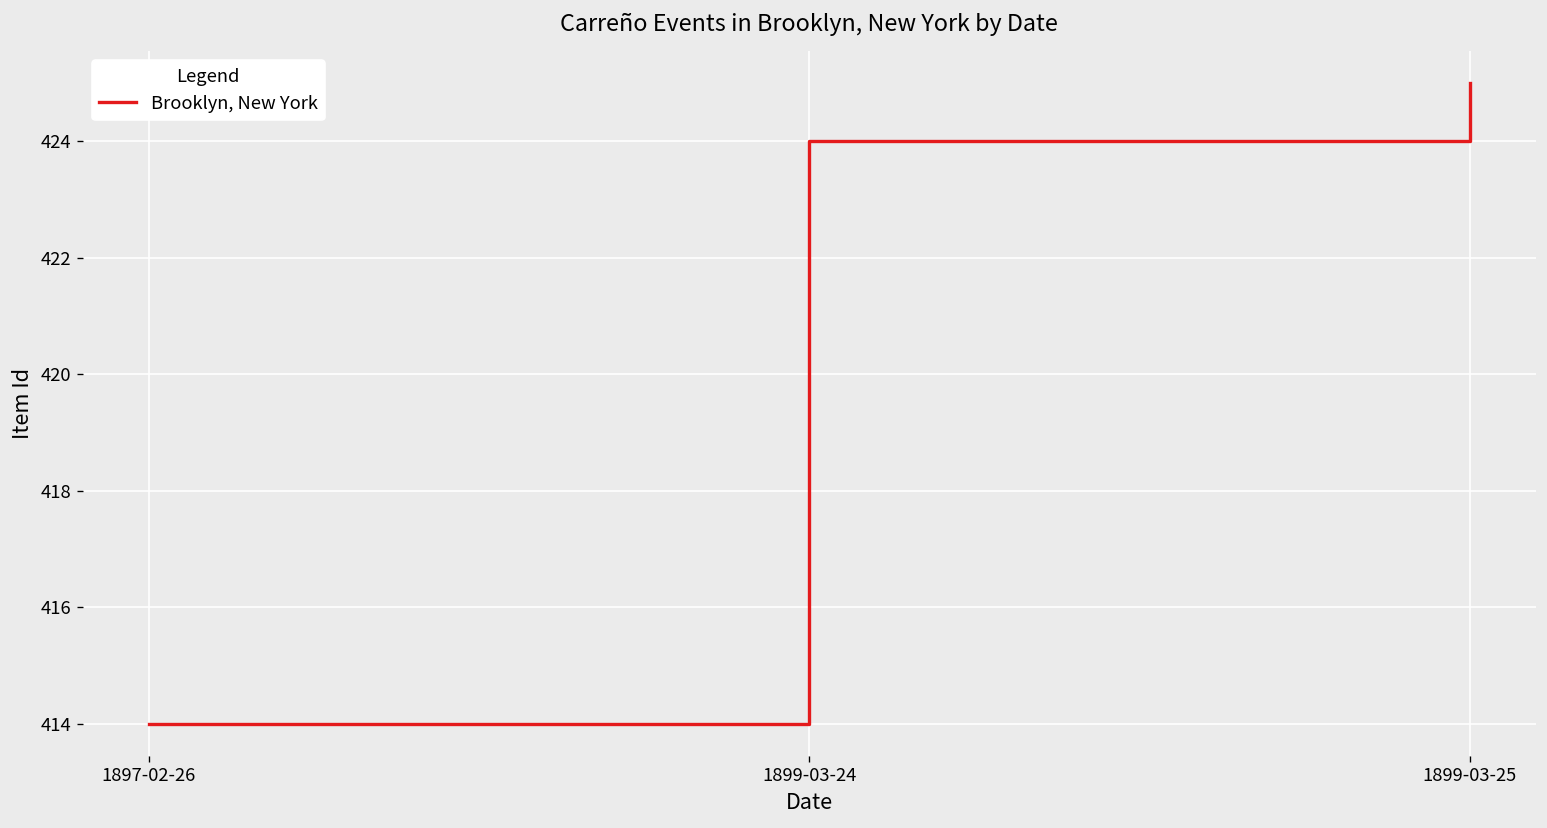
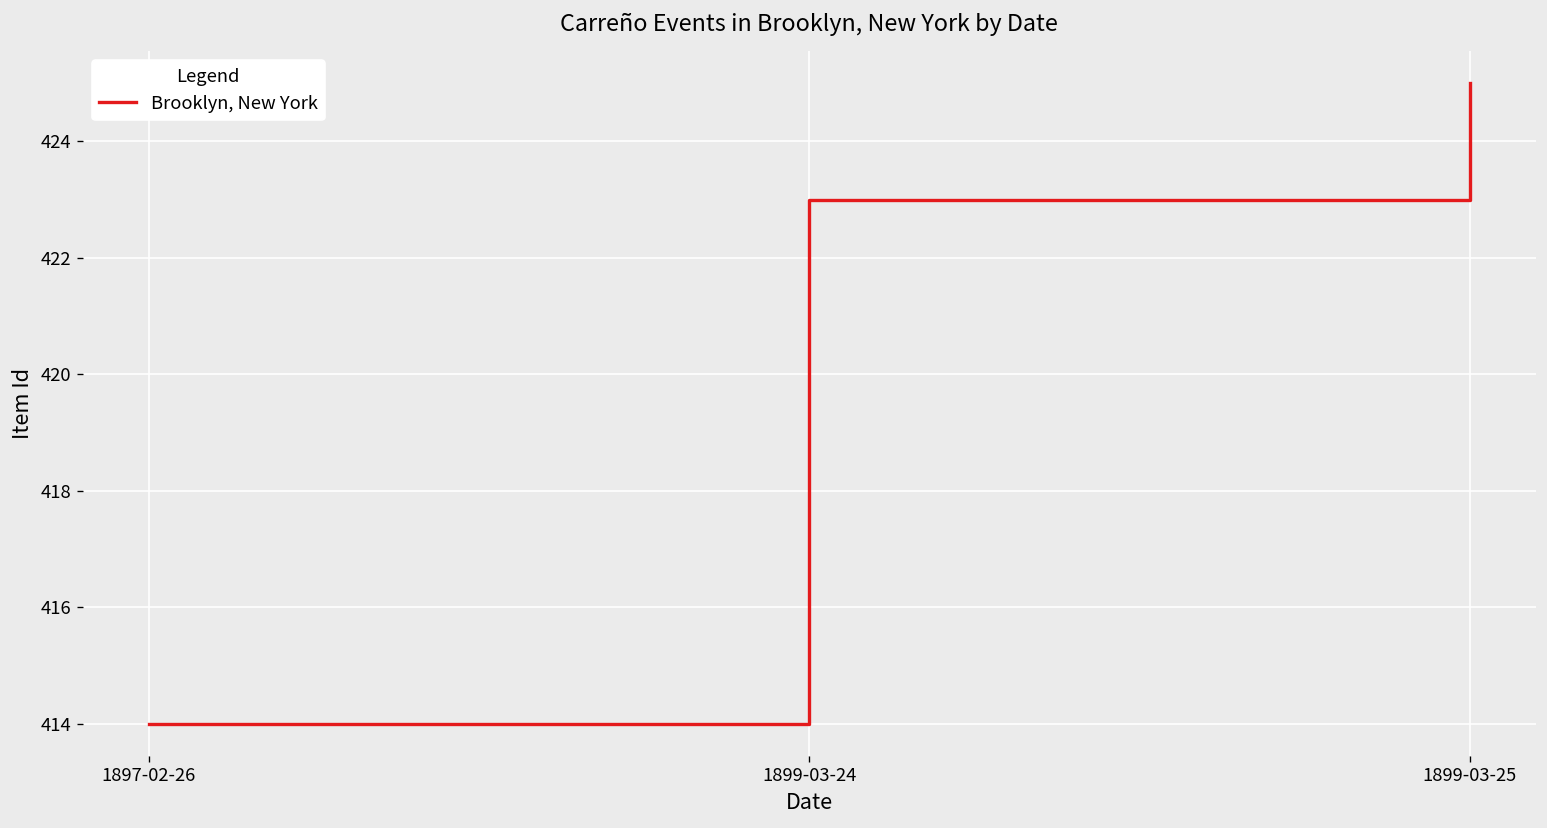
  {
    "1897-02-26": 414,
-   "1899-03-24": 424,
+   "1899-03-24": 423,
    "1899-03-25": 425
  }
